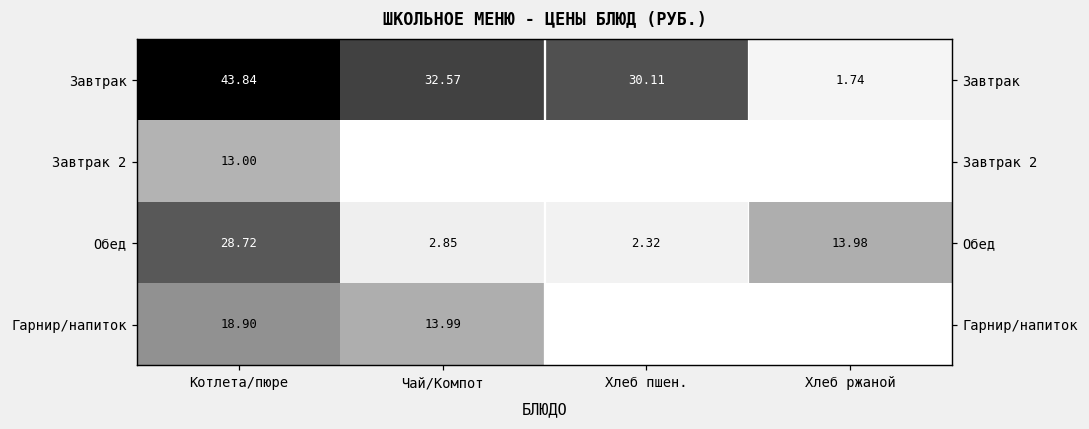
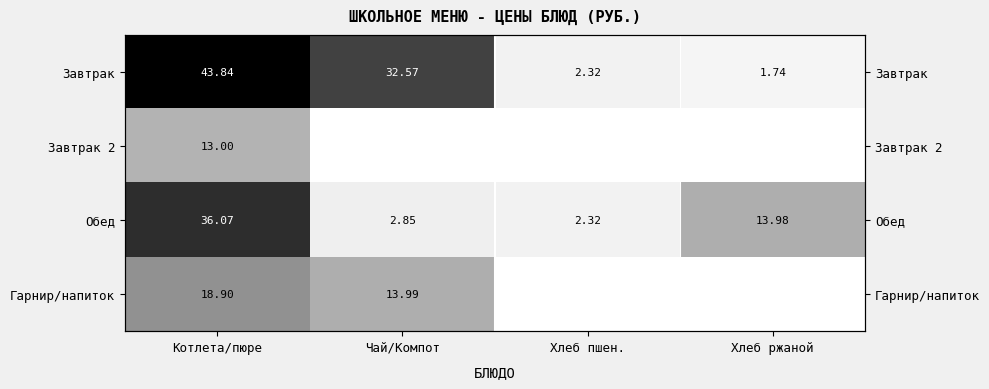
  {
    "Завтрак": {
      "Котлета/пюре": 43.84,
      "Чай/Компот": 32.57,
-     "Хлеб пшен.": 30.11,
+     "Хлеб пшен.": 2.32,
      "Хлеб ржаной": 1.74
    },
    "Завтрак 2": {
      "Котлета/пюре": 13.00
    },
    "Обед": {
-     "Котлета/пюре": 28.72,
+     "Котлета/пюре": 36.07,
      "Чай/Компот": 2.85,
      "Хлеб пшен.": 2.32,
      "Хлеб ржаной": 13.98
    },
    "Гарнир/напиток": {
      "Котлета/пюре": 18.90,
      "Чай/Компот": 13.99
    }
  }
